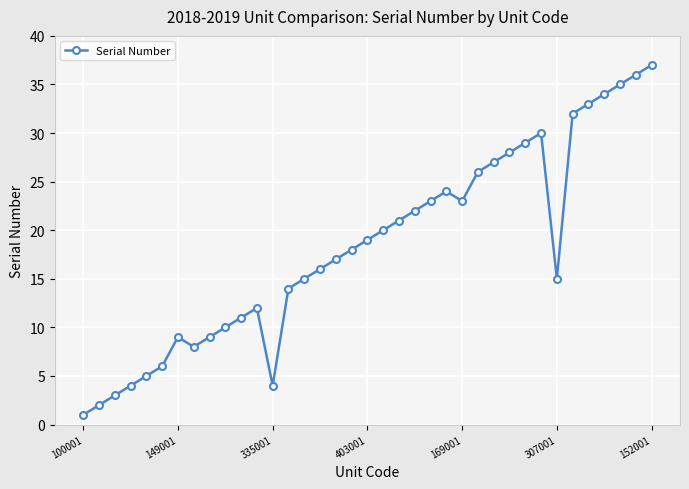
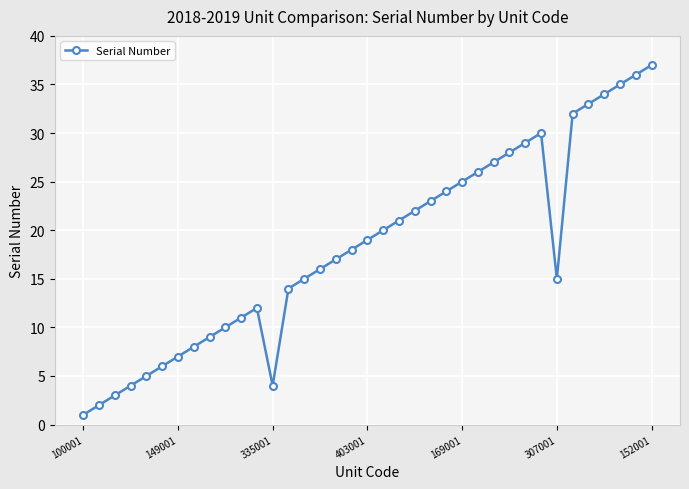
  {
    "100001": 1,
-   "149001": 9,
+   "149001": 7,
    "335001": 4,
    "403001": 19,
-   "169001": 23,
+   "169001": 25,
    "307001": 15,
    "152001": 37
  }
